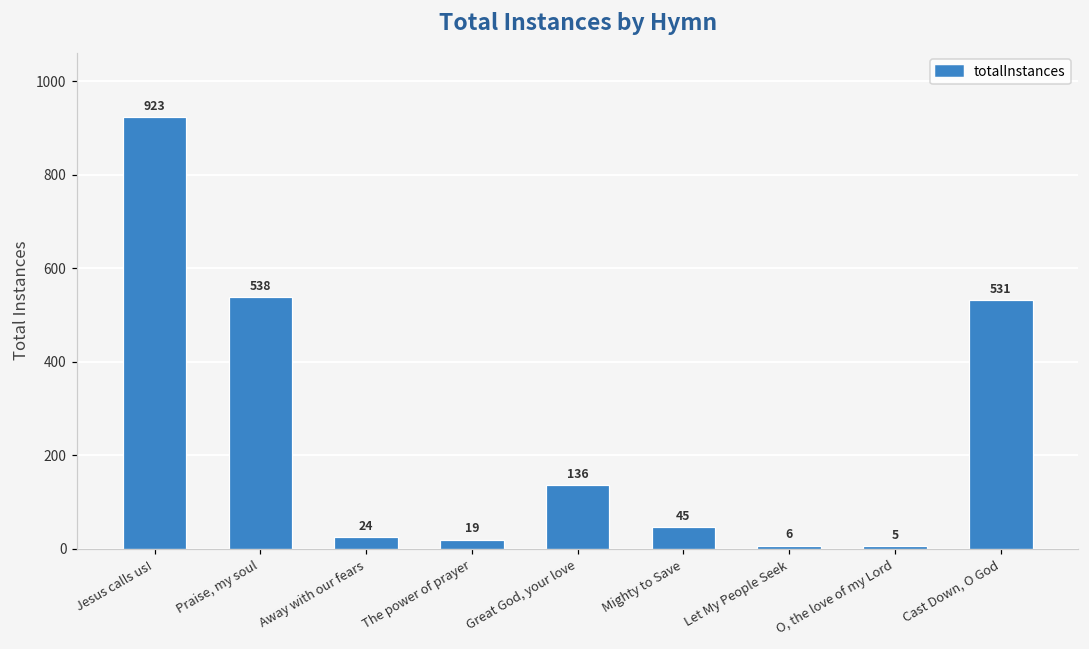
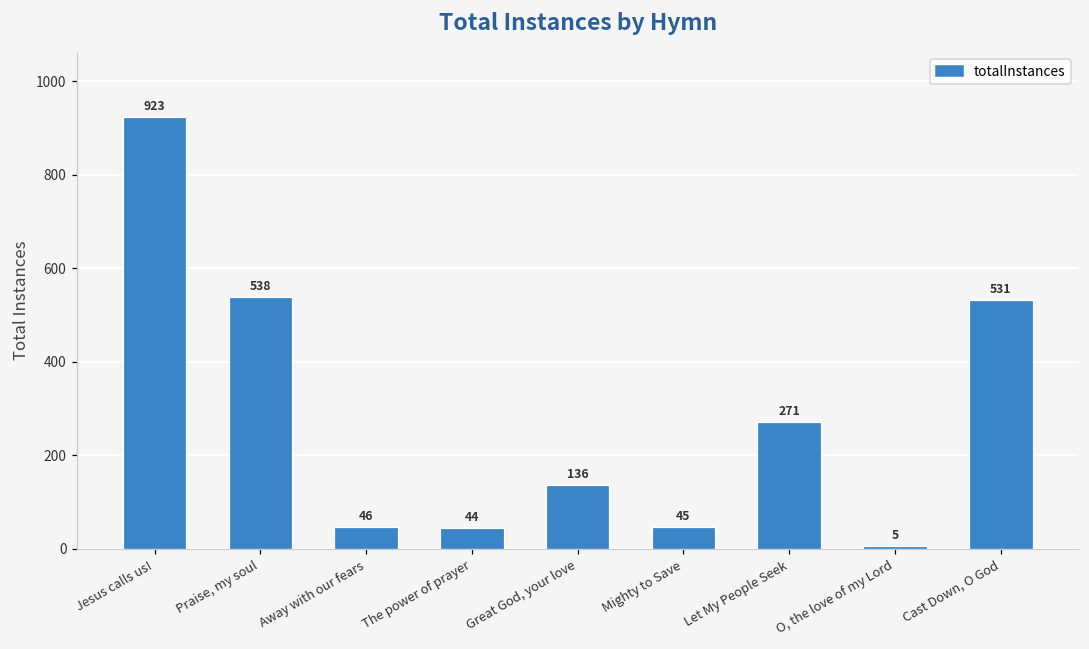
  {
    "Jesus calls us!": 923,
    "Praise, my soul": 538,
-   "Away with our fears": 24,
-   "The power of prayer": 19,
+   "Away with our fears": 46,
+   "The power of prayer": 44,
    "Great God, your love": 136,
    "Mighty to Save": 45,
-   "Let My People Seek": 6,
+   "Let My People Seek": 271,
    "O, the love of my Lord": 5,
    "Cast Down, O God": 531
  }
